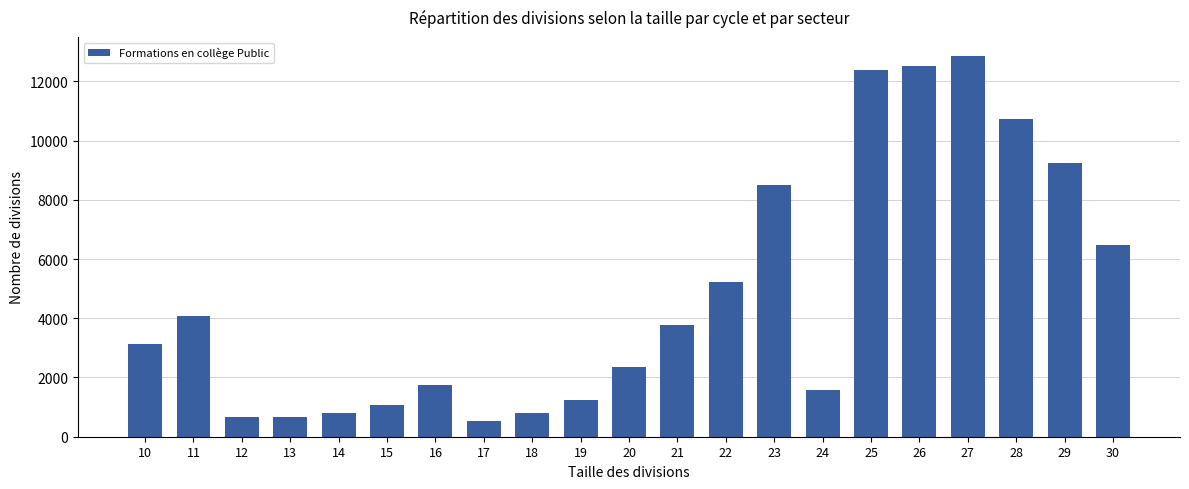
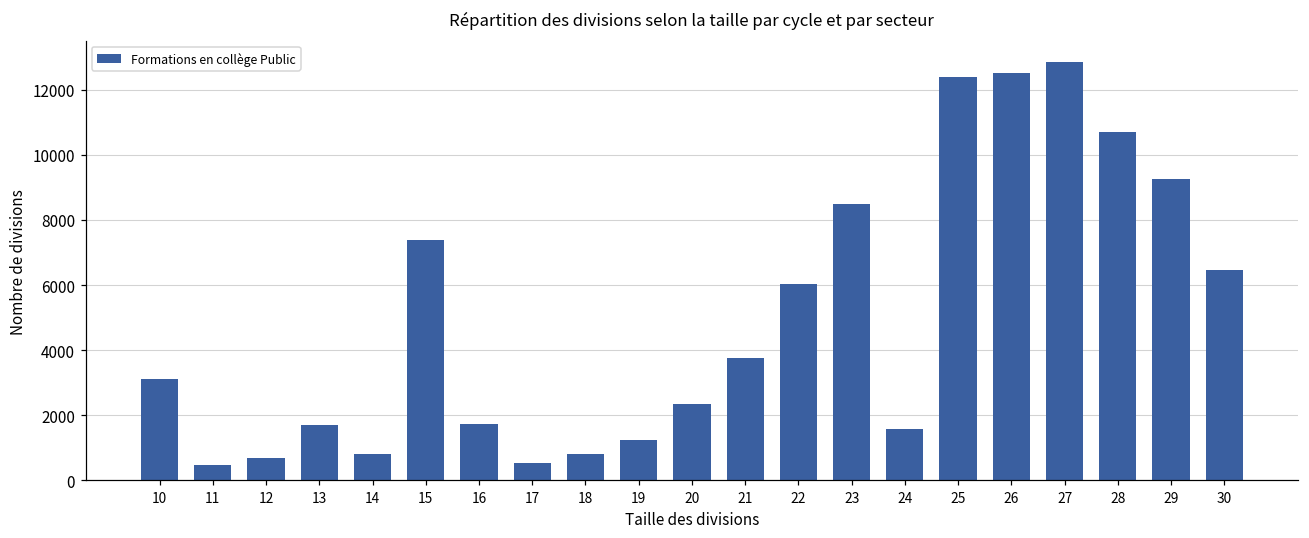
  {
    "10": 3100,
-   "11": 4100,
+   "11": 500,
    "12": 700,
-   "13": 700,
+   "13": 1700,
    "14": 800,
-   "15": 1100,
+   "15": 7400,
    "16": 1700,
    "17": 500,
    "18": 800,
    "19": 1200,
    "20": 2300,
    "21": 3800,
-   "22": 5200,
+   "22": 6000,
    "23": 8500,
    "24": 1600,
    "25": 12400,
    "26": 12500,
    "27": 12900,
    "28": 10700,
    "29": 9300,
    "30": 6500
  }
